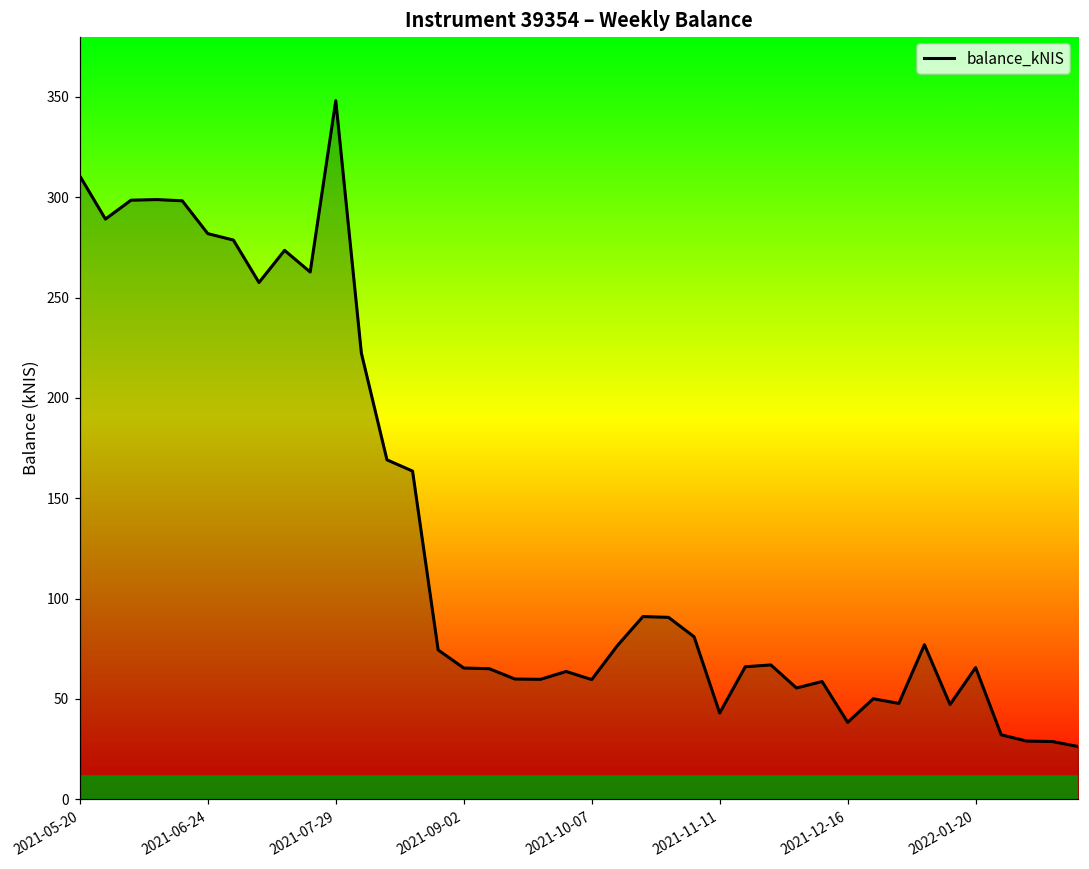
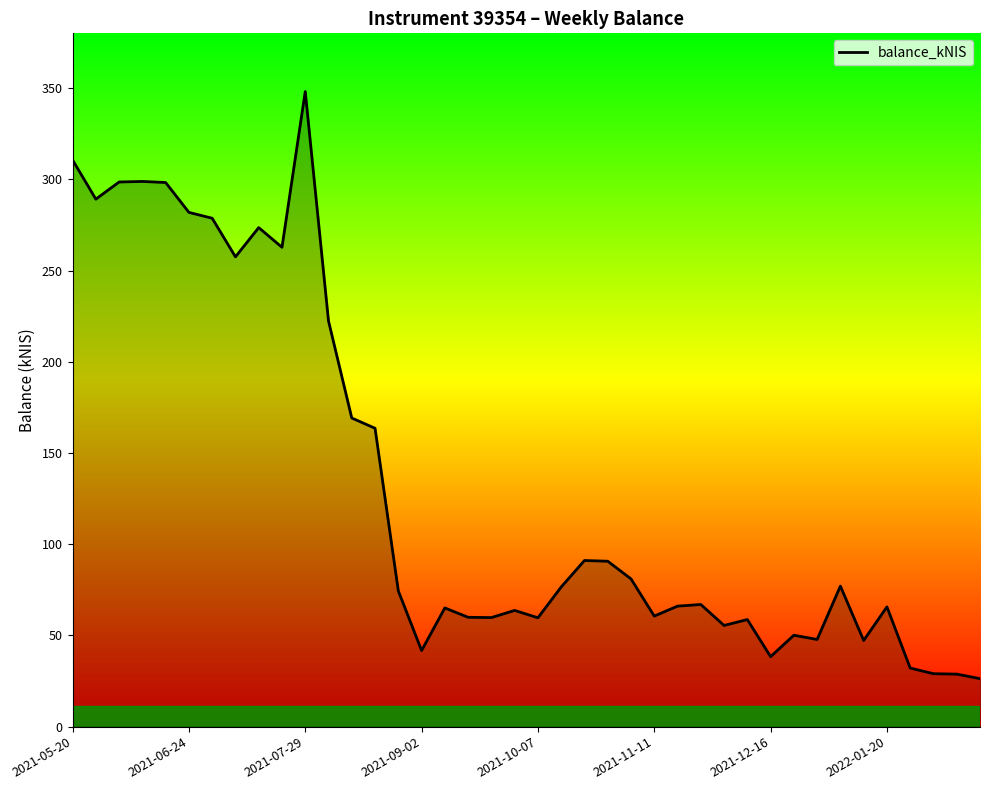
  {
    "2021-05-20": 311,
    "2021-06-24": 282,
    "2021-07-29": 348,
-   "2021-09-02": 65,
+   "2021-09-02": 42,
    "2021-10-07": 60,
-   "2021-11-11": 43,
+   "2021-11-11": 61,
    "2021-12-16": 38,
    "2022-01-20": 66
  }
